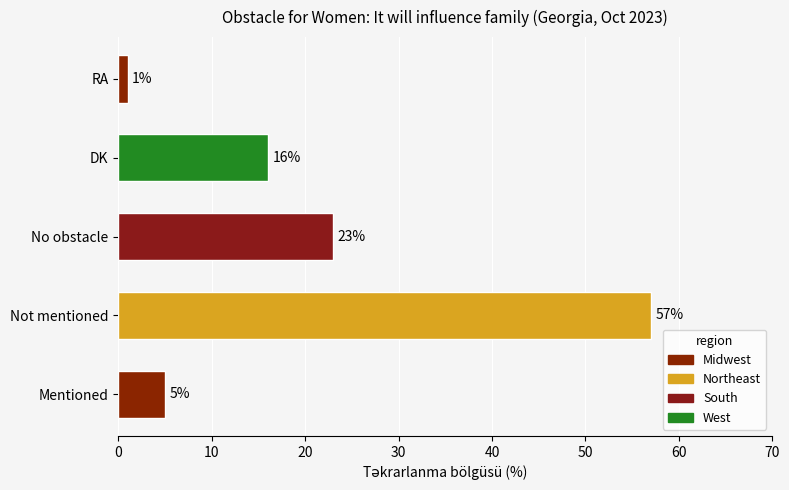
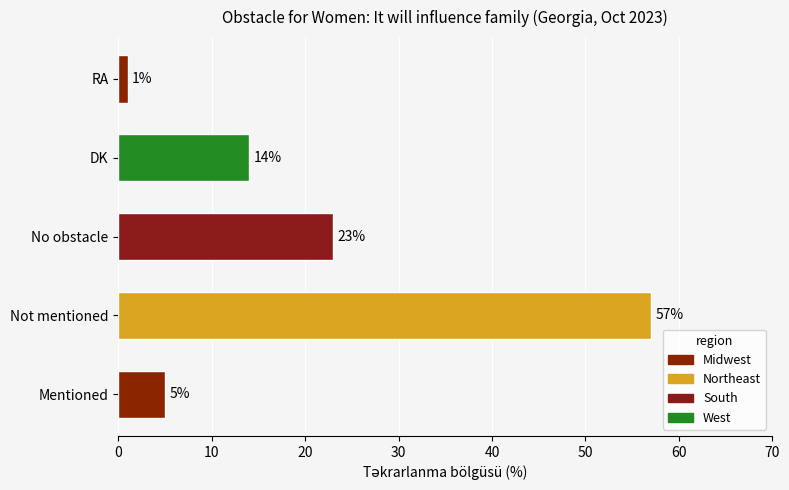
  {
    "RA": "1%",
-   "DK": "16%",
+   "DK": "14%",
    "No obstacle": "23%",
    "Not mentioned": "57%",
    "Mentioned": "5%"
  }
